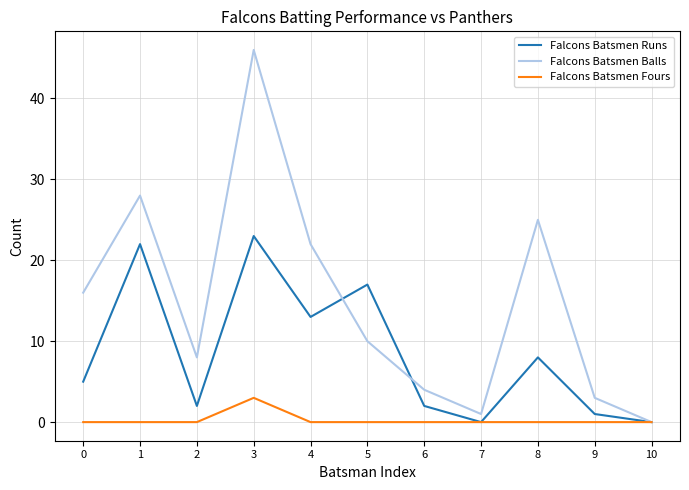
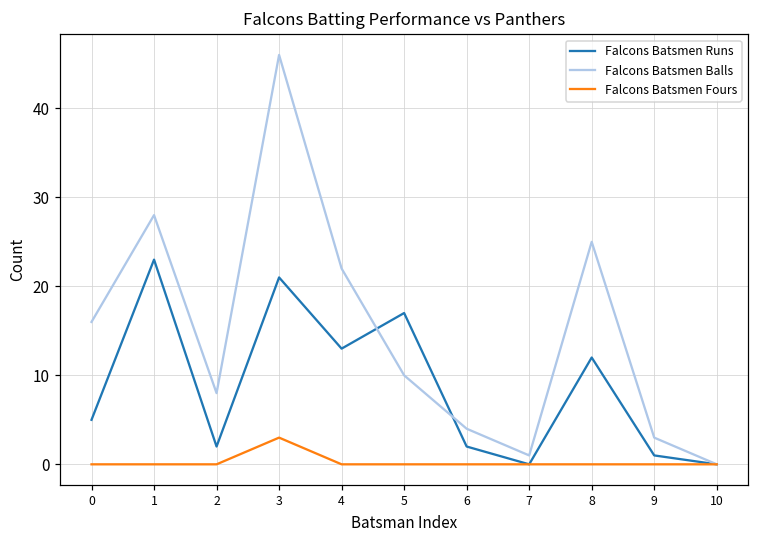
  {
    "Falcons Batsmen Runs": {
      "0": 5,
-     "1": 22,
+     "1": 23,
      "2": 2,
-     "3": 23,
+     "3": 21,
      "4": 13,
      "5": 17,
      "6": 2,
-     "8": 8,
+     "8": 12,
      "9": 1
    },
    "Falcons Batsmen Balls": {
      "0": 16,
      "1": 28,
      "2": 8,
      "3": 46,
      "4": 22,
      "5": 10,
      "6": 4,
      "7": 1,
      "8": 25,
      "9": 3
    },
    "Falcons Batsmen Fours": {
      "0": 0,
      "1": 0,
      "2": 0,
      "3": 3,
      "4": 0,
      "5": 0,
      "6": 0,
      "8": 0,
      "9": 0
    }
  }
